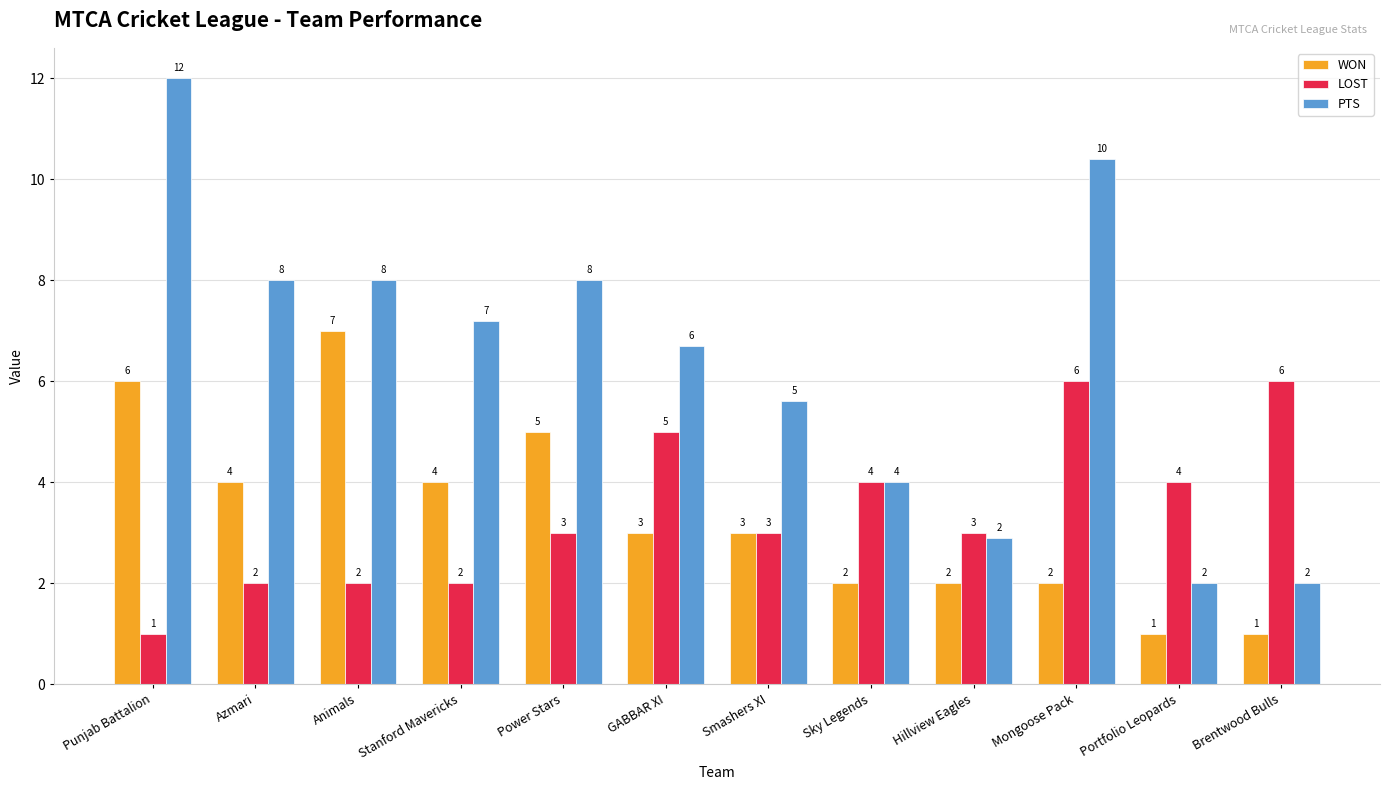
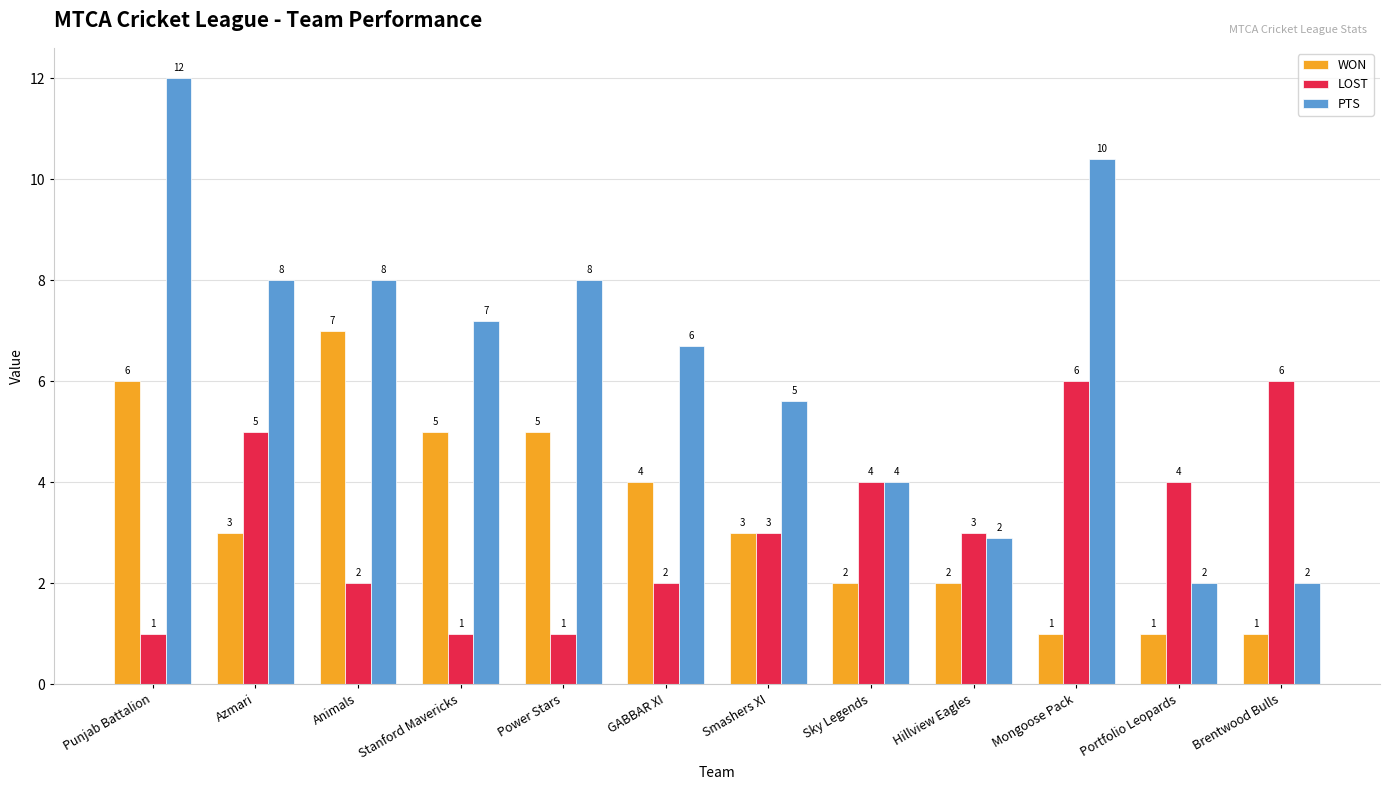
  {
    "WON": {
      "Punjab Battalion": 6,
-     "Azmari": 4,
+     "Azmari": 3,
      "Animals": 7,
-     "Stanford Mavericks": 4,
+     "Stanford Mavericks": 5,
      "Power Stars": 5,
-     "GABBAR XI": 3,
+     "GABBAR XI": 4,
      "Smashers XI": 3,
      "Sky Legends": 2,
      "Hillview Eagles": 2,
-     "Mongoose Pack": 2,
+     "Mongoose Pack": 1,
      "Portfolio Leopards": 1,
      "Brentwood Bulls": 1
    },
    "LOST": {
      "Punjab Battalion": 1,
-     "Azmari": 2,
+     "Azmari": 5,
      "Animals": 2,
-     "Stanford Mavericks": 2,
-     "Power Stars": 3,
-     "GABBAR XI": 5,
+     "Stanford Mavericks": 1,
+     "Power Stars": 1,
+     "GABBAR XI": 2,
      "Smashers XI": 3,
      "Sky Legends": 4,
      "Hillview Eagles": 3,
      "Mongoose Pack": 6,
      "Portfolio Leopards": 4,
      "Brentwood Bulls": 6
    },
    "PTS": {
      "Punjab Battalion": 12,
      "Azmari": 8,
      "Animals": 8,
      "Stanford Mavericks": 7,
      "Power Stars": 8,
      "Sky Legends": 4,
      "Mongoose Pack": 10,
      "Portfolio Leopards": 2,
      "Brentwood Bulls": 2
    }
  }
